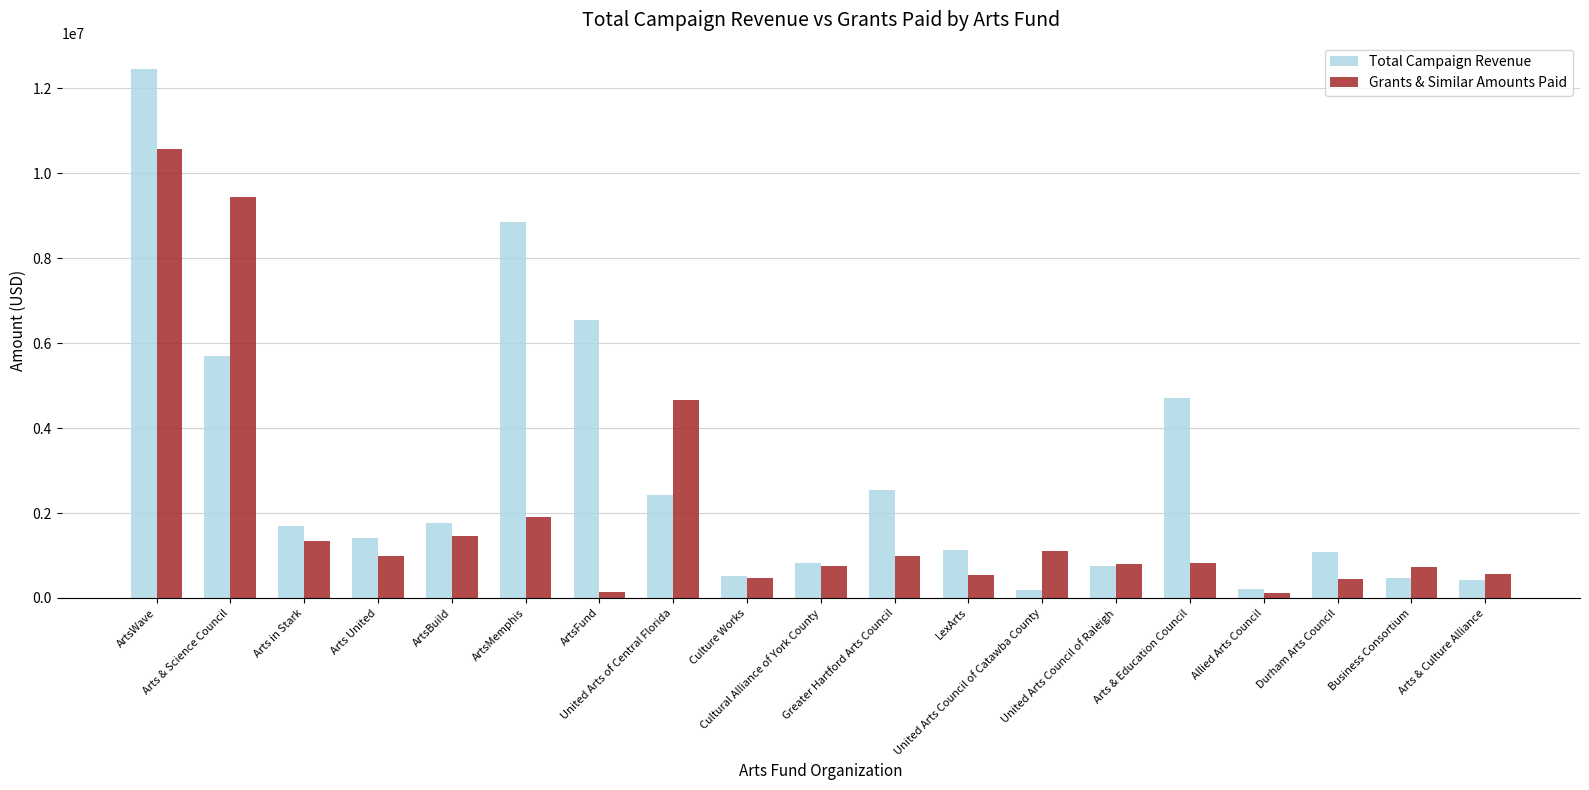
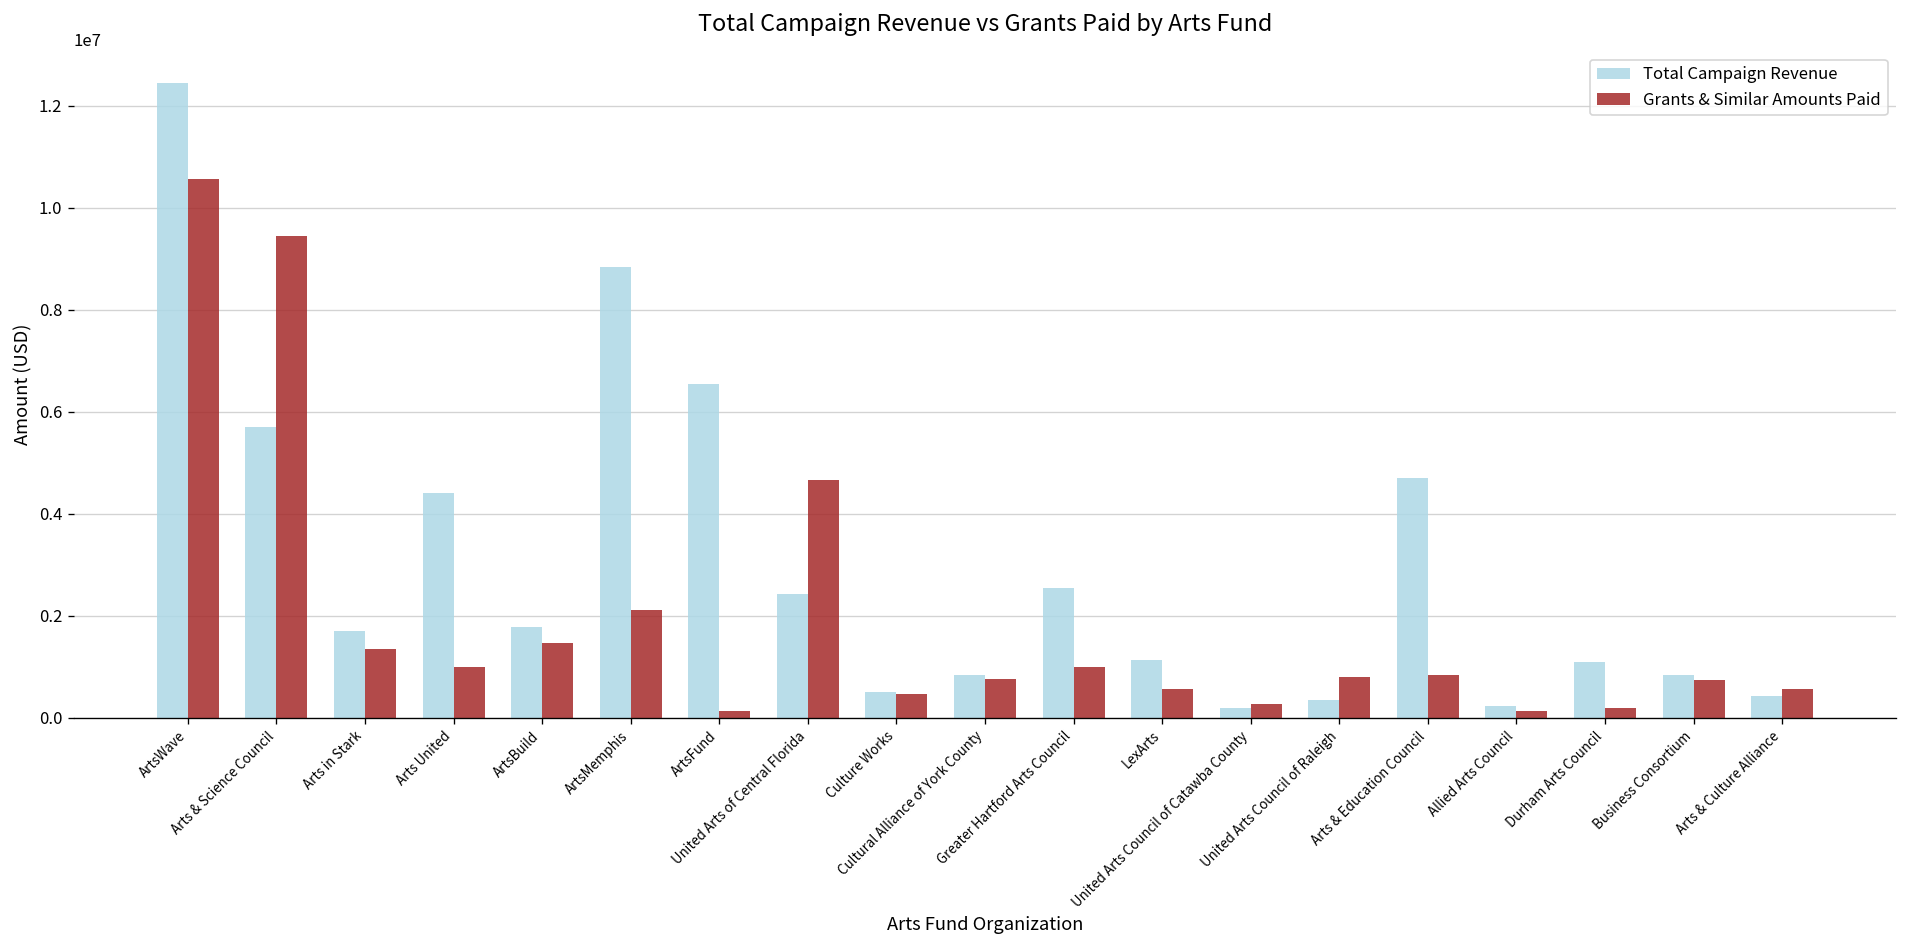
  {
    "Total Campaign Revenue": {
      "ArtsWave": 12500000,
      "Arts & Science Council": 5700000,
      "Arts in Stark": 1700000,
-     "Arts United": 1400000,
+     "Arts United": 4400000,
      "ArtsBuild": 1800000,
      "ArtsMemphis": 8800000,
      "ArtsFund": 6500000,
      "United Arts of Central Florida": 2400000,
      "Culture Works": 500000,
      "Cultural Alliance of York County": 800000,
      "Greater Hartford Arts Council": 2600000,
      "LexArts": 1100000,
      "United Arts Council of Catawba County": 200000,
-     "United Arts Council of Raleigh": 700000,
+     "United Arts Council of Raleigh": 300000,
      "Arts & Education Council": 4700000,
      "Allied Arts Council": 200000,
      "Durham Arts Council": 1100000,
-     "Business Consortium": 500000,
+     "Business Consortium": 800000,
      "Arts & Culture Alliance": 400000
    },
    "Grants & Similar Amounts Paid": {
      "ArtsWave": 10600000,
      "Arts & Science Council": 9500000,
      "Arts in Stark": 1300000,
      "Arts United": 1000000,
      "ArtsBuild": 1500000,
-     "ArtsMemphis": 1900000,
+     "ArtsMemphis": 2100000,
      "ArtsFund": 100000,
      "United Arts of Central Florida": 4700000,
      "Culture Works": 500000,
      "Cultural Alliance of York County": 800000,
      "Greater Hartford Arts Council": 1000000,
      "LexArts": 600000,
-     "United Arts Council of Catawba County": 1100000,
+     "United Arts Council of Catawba County": 300000,
      "United Arts Council of Raleigh": 800000,
      "Arts & Education Council": 800000,
      "Allied Arts Council": 100000,
-     "Durham Arts Council": 400000,
+     "Durham Arts Council": 200000,
      "Business Consortium": 700000,
      "Arts & Culture Alliance": 600000
    }
  }
